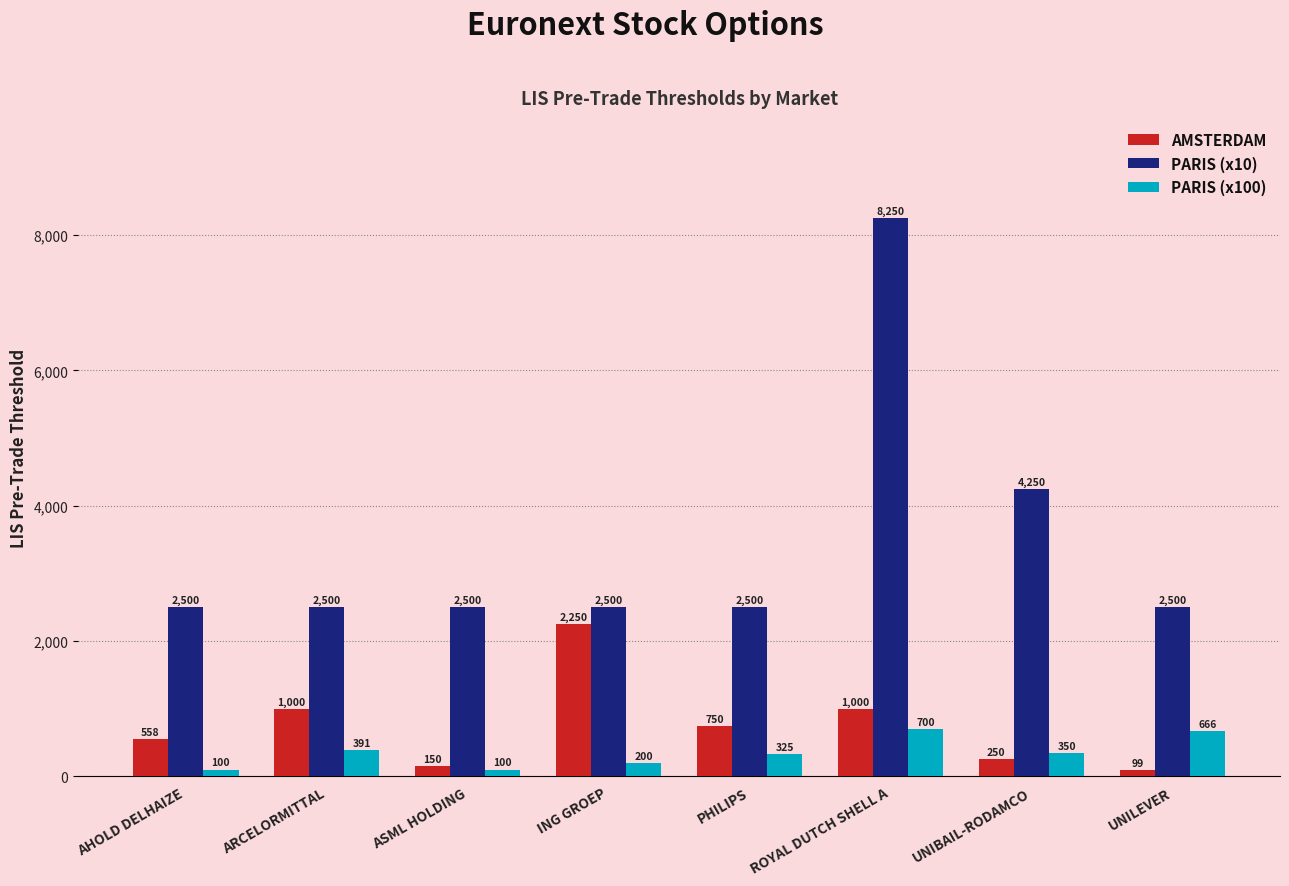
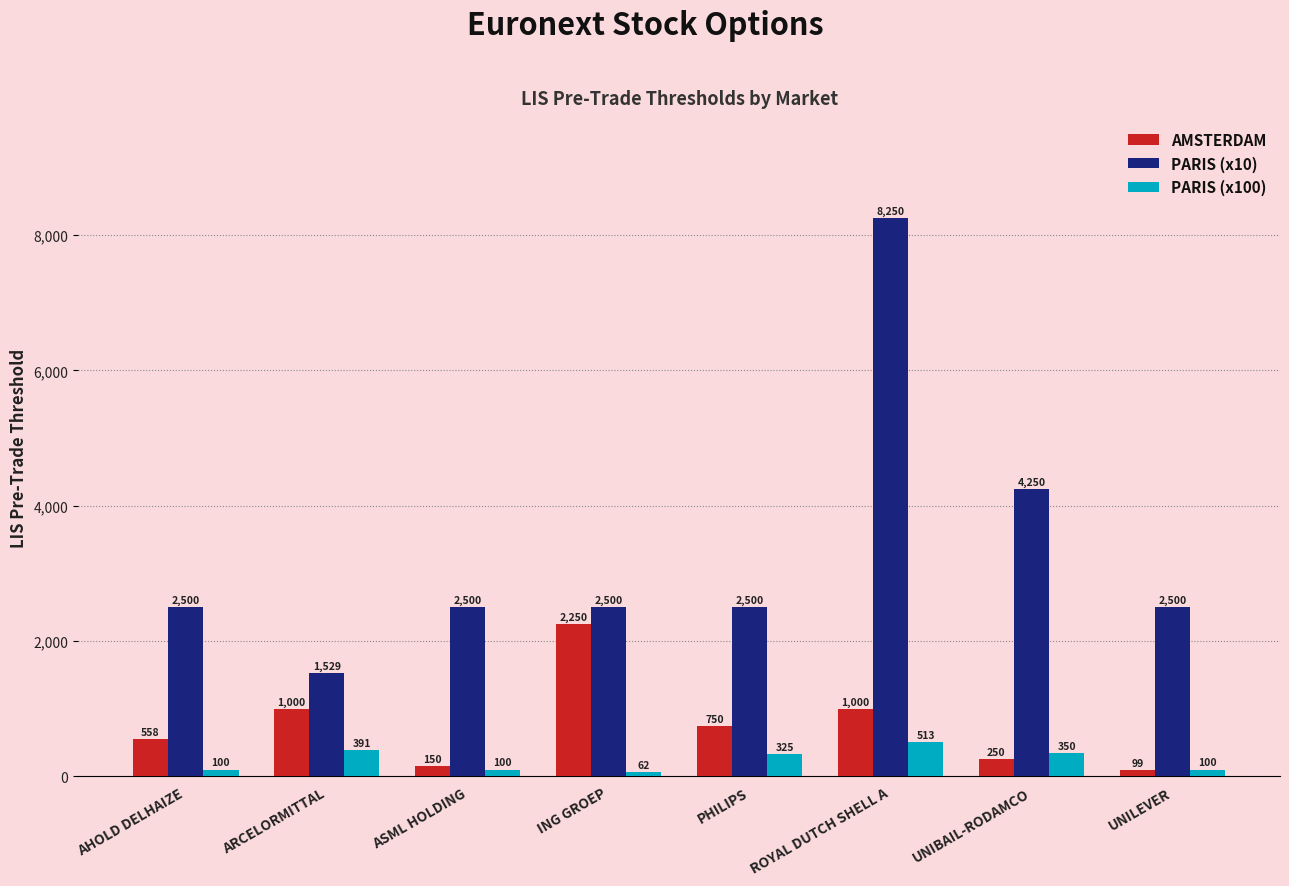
  {
    "AMSTERDAM": {
      "AHOLD DELHAIZE": "558",
      "ARCELORMITTAL": "1,000",
      "ASML HOLDING": "150",
      "ING GROEP": "2,250",
      "PHILIPS": "750",
      "ROYAL DUTCH SHELL A": "1,000",
      "UNIBAIL-RODAMCO": "250",
      "UNILEVER": "99"
    },
    "PARIS (x10)": {
      "AHOLD DELHAIZE": "2,500",
-     "ARCELORMITTAL": "2,500",
+     "ARCELORMITTAL": "1,529",
      "ASML HOLDING": "2,500",
      "ING GROEP": "2,500",
      "PHILIPS": "2,500",
      "ROYAL DUTCH SHELL A": "8,250",
      "UNIBAIL-RODAMCO": "4,250",
      "UNILEVER": "2,500"
    },
    "PARIS (x100)": {
      "AHOLD DELHAIZE": "100",
      "ARCELORMITTAL": "391",
      "ASML HOLDING": "100",
-     "ING GROEP": "200",
+     "ING GROEP": "62",
      "PHILIPS": "325",
-     "ROYAL DUTCH SHELL A": "700",
+     "ROYAL DUTCH SHELL A": "513",
      "UNIBAIL-RODAMCO": "350",
-     "UNILEVER": "666"
+     "UNILEVER": "100"
    }
  }
